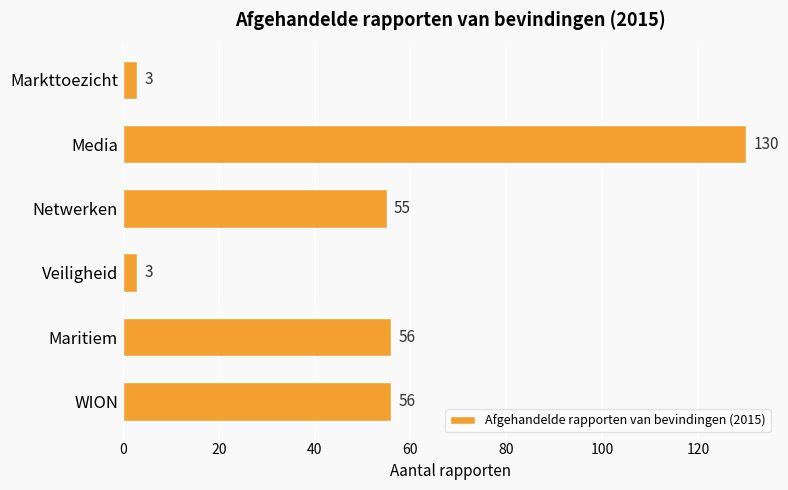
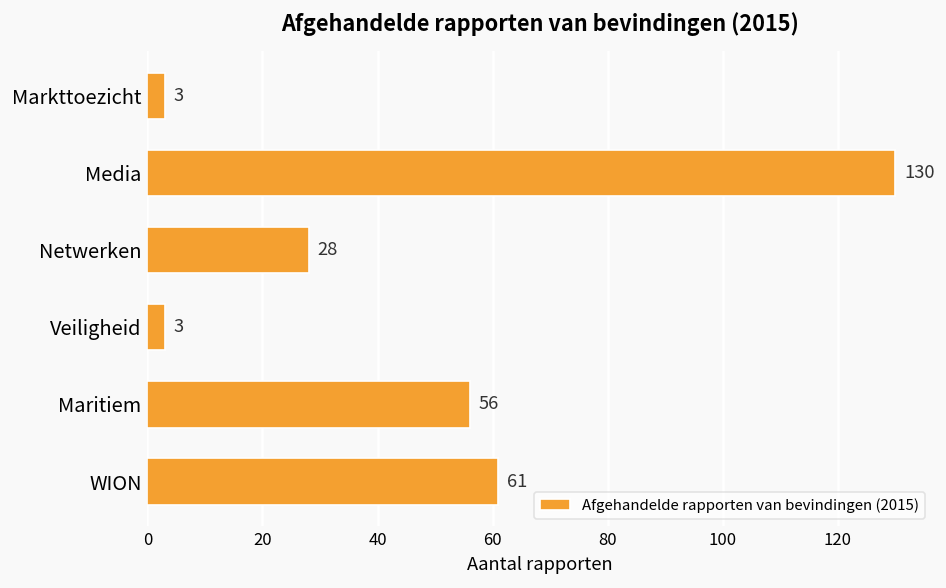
  {
    "Markttoezicht": 3,
    "Media": 130,
-   "Netwerken": 55,
+   "Netwerken": 28,
    "Veiligheid": 3,
    "Maritiem": 56,
-   "WION": 56
+   "WION": 61
  }
